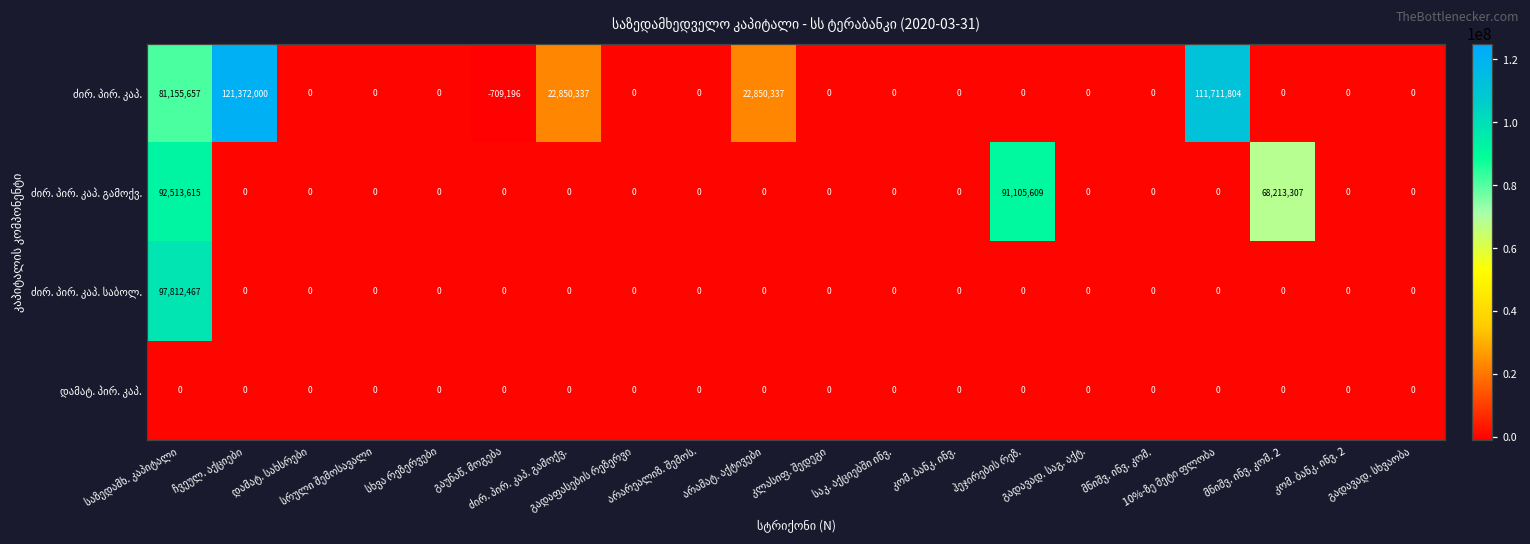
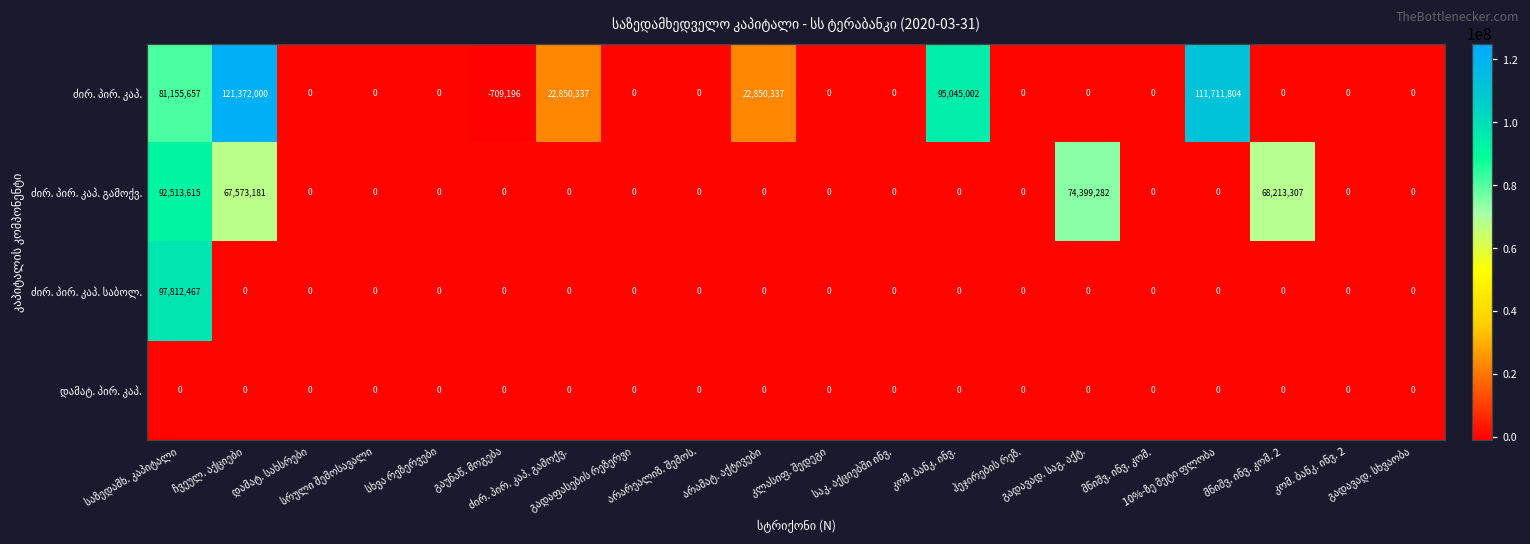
  {
    "ძირ. პირ. კაპ.": {
      "საზედამხ. კაპიტალი": "81,155,657",
      "ჩვეულ. აქციები": "121,372,000",
      "დამატ. სახსრები": "0",
      "სრული შემოსავალი": "0",
      "სხვა რეზერვები": "0",
      "გაუნაწ. მოგება": "-709,196",
      "ძირ. პირ. კაპ. გამოქვ.": "22,850,337",
      "გადაფასების რეზერვი": "0",
      "არარეალიზ. შემოს.": "0",
      "არამატ. აქტივები": "22,850,337",
      "კლასიფ. შედეგი": "0",
      "საკ. აქციებში ინვ.": "0",
-     "კომ. ბანკ. ინვ.": "0",
+     "კომ. ბანკ. ინვ.": "95,045,002",
      "ჰეჯირების რეზ.": "0",
      "გადავად. საგ. აქტ.": "0",
      "მნიშვ. ინვ. კომ.": "0",
      "10%-ზე მეტი ფლობა": "111,711,804",
      "მნიშვ. ინვ. კომ. 2": "0",
      "კომ. ბანკ. ინვ. 2": "0",
      "გადავად. სხვაობა": "0"
    },
    "ძირ. პირ. კაპ. გამოქვ.": {
      "საზედამხ. კაპიტალი": "92,513,615",
-     "ჩვეულ. აქციები": "0",
+     "ჩვეულ. აქციები": "67,573,181",
      "დამატ. სახსრები": "0",
      "სრული შემოსავალი": "0",
      "სხვა რეზერვები": "0",
      "გაუნაწ. მოგება": "0",
      "ძირ. პირ. კაპ. გამოქვ.": "0",
      "გადაფასების რეზერვი": "0",
      "არარეალიზ. შემოს.": "0",
      "არამატ. აქტივები": "0",
      "კლასიფ. შედეგი": "0",
      "საკ. აქციებში ინვ.": "0",
      "კომ. ბანკ. ინვ.": "0",
-     "ჰეჯირების რეზ.": "91,105,609",
-     "გადავად. საგ. აქტ.": "0",
+     "ჰეჯირების რეზ.": "0",
+     "გადავად. საგ. აქტ.": "74,399,282",
      "მნიშვ. ინვ. კომ.": "0",
      "10%-ზე მეტი ფლობა": "0",
      "მნიშვ. ინვ. კომ. 2": "68,213,307",
      "კომ. ბანკ. ინვ. 2": "0",
      "გადავად. სხვაობა": "0"
    },
    "ძირ. პირ. კაპ. საბოლ.": {
      "საზედამხ. კაპიტალი": "97,812,467",
      "ჩვეულ. აქციები": "0",
      "დამატ. სახსრები": "0",
      "სრული შემოსავალი": "0",
      "სხვა რეზერვები": "0",
      "გაუნაწ. მოგება": "0",
      "ძირ. პირ. კაპ. გამოქვ.": "0",
      "გადაფასების რეზერვი": "0",
      "არარეალიზ. შემოს.": "0",
      "არამატ. აქტივები": "0",
      "კლასიფ. შედეგი": "0",
      "საკ. აქციებში ინვ.": "0",
      "კომ. ბანკ. ინვ.": "0",
      "ჰეჯირების რეზ.": "0",
      "გადავად. საგ. აქტ.": "0",
      "მნიშვ. ინვ. კომ.": "0",
      "10%-ზე მეტი ფლობა": "0",
      "მნიშვ. ინვ. კომ. 2": "0",
      "კომ. ბანკ. ინვ. 2": "0",
      "გადავად. სხვაობა": "0"
    },
    "დამატ. პირ. კაპ.": {
      "საზედამხ. კაპიტალი": "0",
      "ჩვეულ. აქციები": "0",
      "დამატ. სახსრები": "0",
      "სრული შემოსავალი": "0",
      "სხვა რეზერვები": "0",
      "გაუნაწ. მოგება": "0",
      "ძირ. პირ. კაპ. გამოქვ.": "0",
      "გადაფასების რეზერვი": "0",
      "არარეალიზ. შემოს.": "0",
      "არამატ. აქტივები": "0",
      "კლასიფ. შედეგი": "0",
      "საკ. აქციებში ინვ.": "0",
      "კომ. ბანკ. ინვ.": "0",
      "ჰეჯირების რეზ.": "0",
      "გადავად. საგ. აქტ.": "0",
      "მნიშვ. ინვ. კომ.": "0",
      "10%-ზე მეტი ფლობა": "0",
      "მნიშვ. ინვ. კომ. 2": "0",
      "კომ. ბანკ. ინვ. 2": "0",
      "გადავად. სხვაობა": "0"
    }
  }
